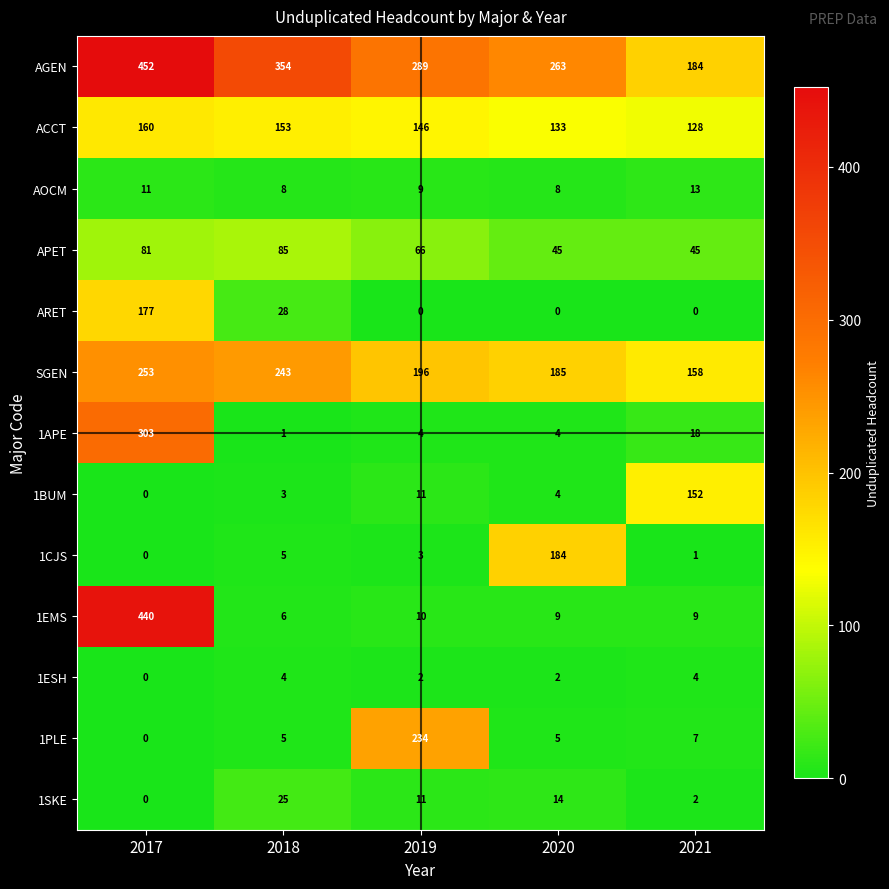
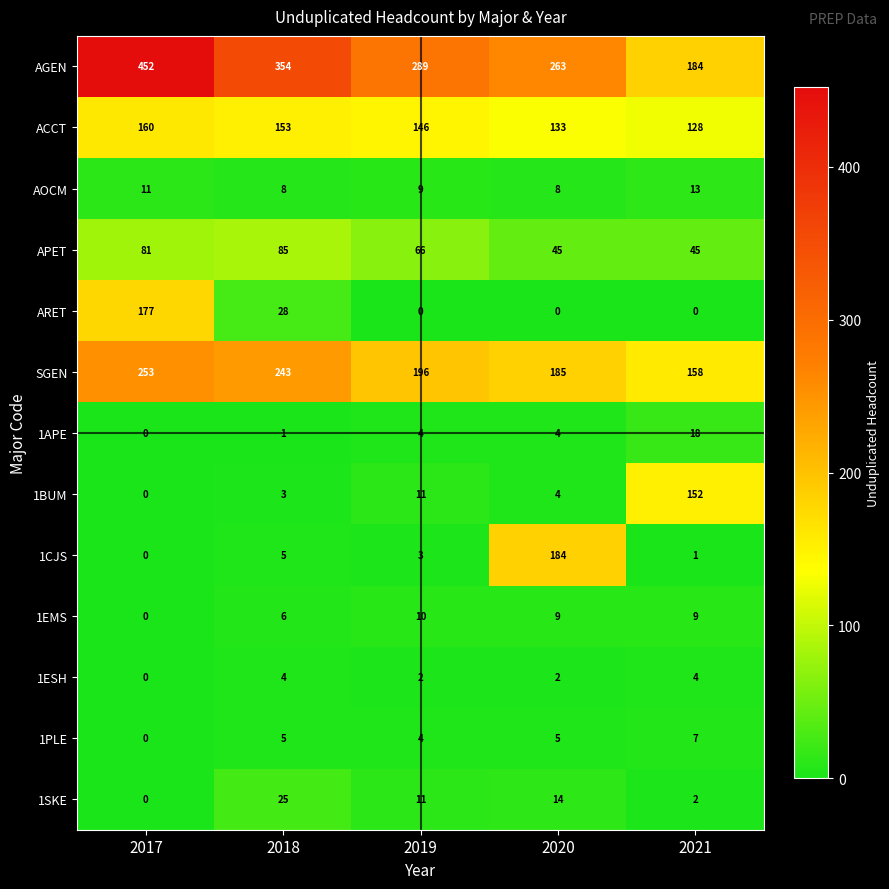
  {
    "AGEN": {
      "2017": 452,
      "2018": 354,
      "2019": 289,
      "2020": 263,
      "2021": 184
    },
    "ACCT": {
      "2017": 160,
      "2018": 153,
      "2019": 146,
      "2020": 133,
      "2021": 128
    },
    "AOCM": {
      "2017": 11,
      "2018": 8,
      "2019": 9,
      "2020": 8,
      "2021": 13
    },
    "APET": {
      "2017": 81,
      "2018": 85,
      "2019": 66,
      "2020": 45,
      "2021": 45
    },
    "ARET": {
      "2017": 177,
      "2018": 28,
      "2019": 0,
      "2020": 0,
      "2021": 0
    },
    "SGEN": {
      "2017": 253,
      "2018": 243,
      "2019": 196,
      "2020": 185,
      "2021": 158
    },
    "1APE": {
-     "2017": 303,
+     "2017": 0,
      "2018": 1,
      "2019": 4,
      "2020": 4,
      "2021": 18
    },
    "1BUM": {
      "2017": 0,
      "2018": 3,
      "2019": 11,
      "2020": 4,
      "2021": 152
    },
    "1CJS": {
      "2017": 0,
      "2018": 5,
      "2019": 3,
      "2020": 184,
      "2021": 1
    },
    "1EMS": {
-     "2017": 440,
+     "2017": 0,
      "2018": 6,
      "2019": 10,
      "2020": 9,
      "2021": 9
    },
    "1ESH": {
      "2017": 0,
      "2018": 4,
      "2019": 2,
      "2020": 2,
      "2021": 4
    },
    "1PLE": {
      "2017": 0,
      "2018": 5,
-     "2019": 234,
+     "2019": 4,
      "2020": 5,
      "2021": 7
    },
    "1SKE": {
      "2017": 0,
      "2018": 25,
      "2019": 11,
      "2020": 14,
      "2021": 2
    }
  }
